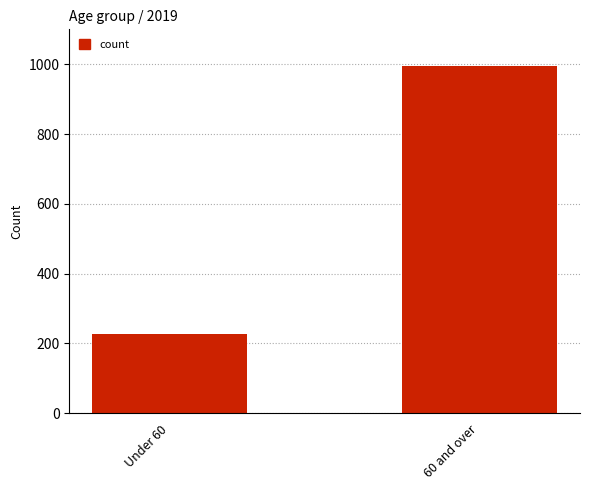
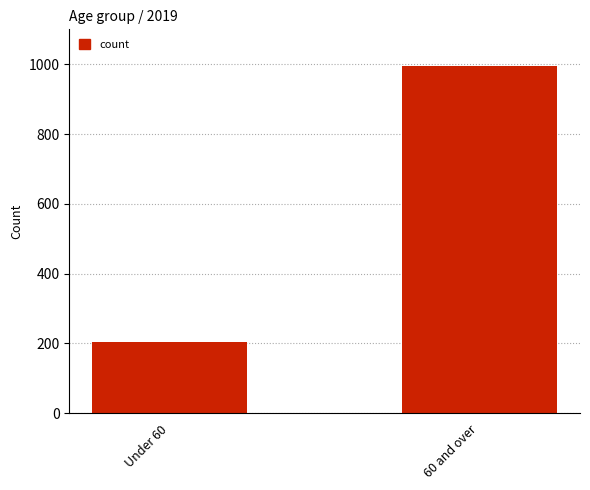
  {
-   "Under 60": 230,
+   "Under 60": 200,
    "60 and over": 1000
  }
